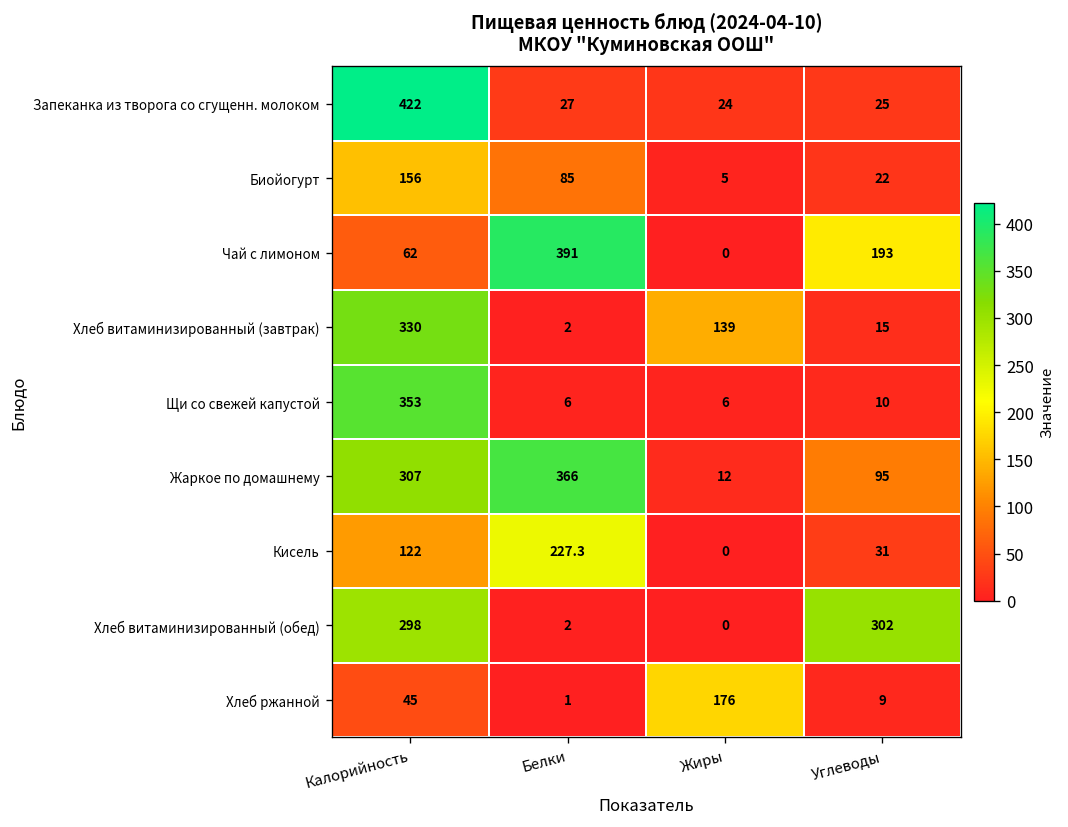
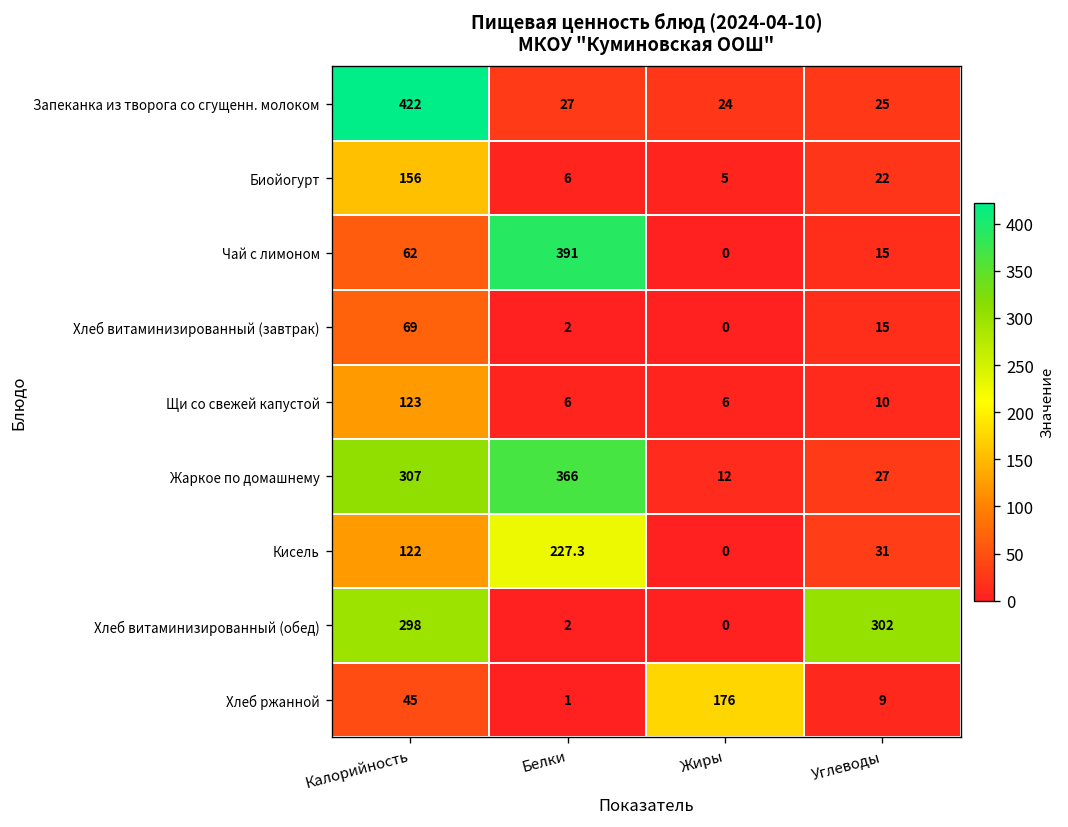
  {
    "Запеканка из творога со сгущенн. молоком": {
      "Калорийность": 422,
      "Белки": 27,
      "Жиры": 24,
      "Углеводы": 25
    },
    "Биойогурт": {
      "Калорийность": 156,
-     "Белки": 85,
+     "Белки": 6,
      "Жиры": 5,
      "Углеводы": 22
    },
    "Чай с лимоном": {
      "Калорийность": 62,
      "Белки": 391,
      "Жиры": 0,
-     "Углеводы": 193
+     "Углеводы": 15
    },
    "Хлеб витаминизированный (завтрак)": {
-     "Калорийность": 330,
+     "Калорийность": 69,
      "Белки": 2,
-     "Жиры": 139,
+     "Жиры": 0,
      "Углеводы": 15
    },
    "Щи со свежей капустой": {
-     "Калорийность": 353,
+     "Калорийность": 123,
      "Белки": 6,
      "Жиры": 6,
      "Углеводы": 10
    },
    "Жаркое по домашнему": {
      "Калорийность": 307,
      "Белки": 366,
      "Жиры": 12,
-     "Углеводы": 95
+     "Углеводы": 27
    },
    "Кисель": {
      "Калорийность": 122,
      "Белки": 227.3,
      "Жиры": 0,
      "Углеводы": 31
    },
    "Хлеб витаминизированный (обед)": {
      "Калорийность": 298,
      "Белки": 2,
      "Жиры": 0,
      "Углеводы": 302
    },
    "Хлеб ржанной": {
      "Калорийность": 45,
      "Белки": 1,
      "Жиры": 176,
      "Углеводы": 9
    }
  }
